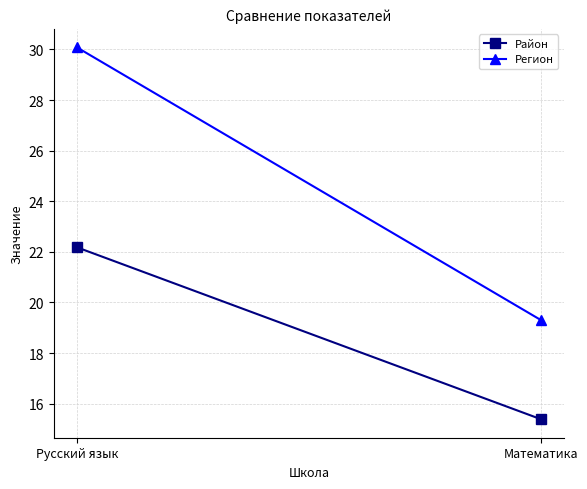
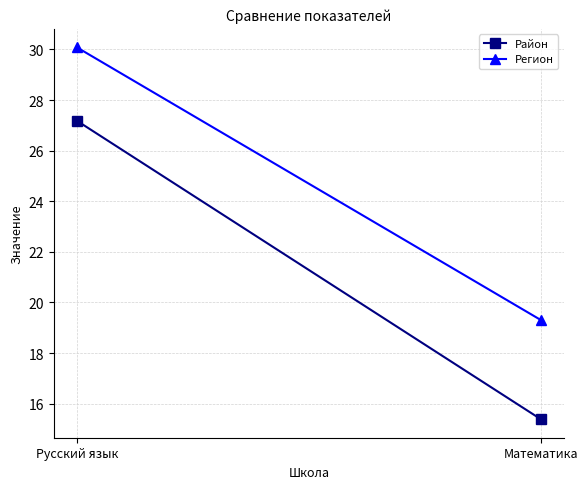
  {
    "Район": {
-     "Русский язык": 22.2,
+     "Русский язык": 27.2,
      "Математика": 15.4
    },
    "Регион": {
      "Русский язык": 30.1,
      "Математика": 19.3
    }
  }
